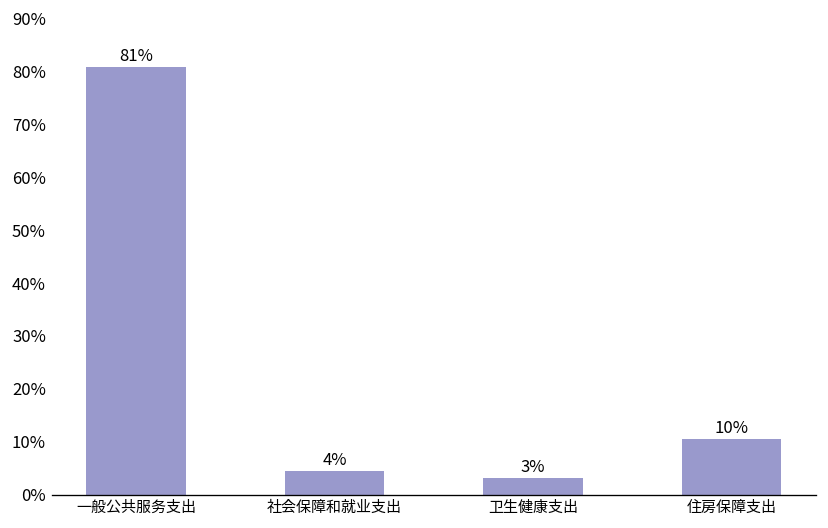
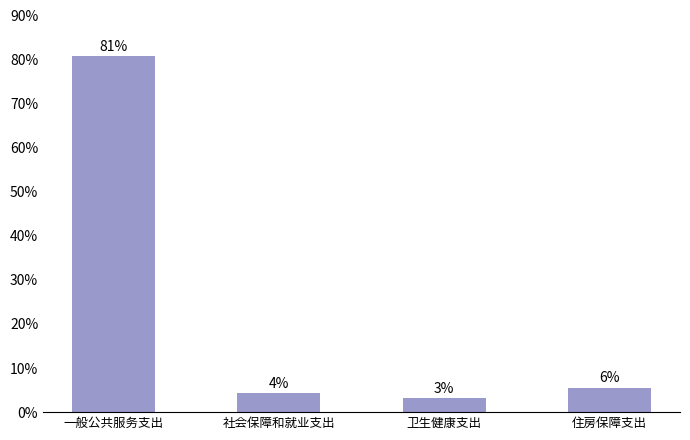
  {
    "一般公共服务支出": "81%",
    "社会保障和就业支出": "4%",
    "卫生健康支出": "3%",
-   "住房保障支出": "10%"
+   "住房保障支出": "6%"
  }
